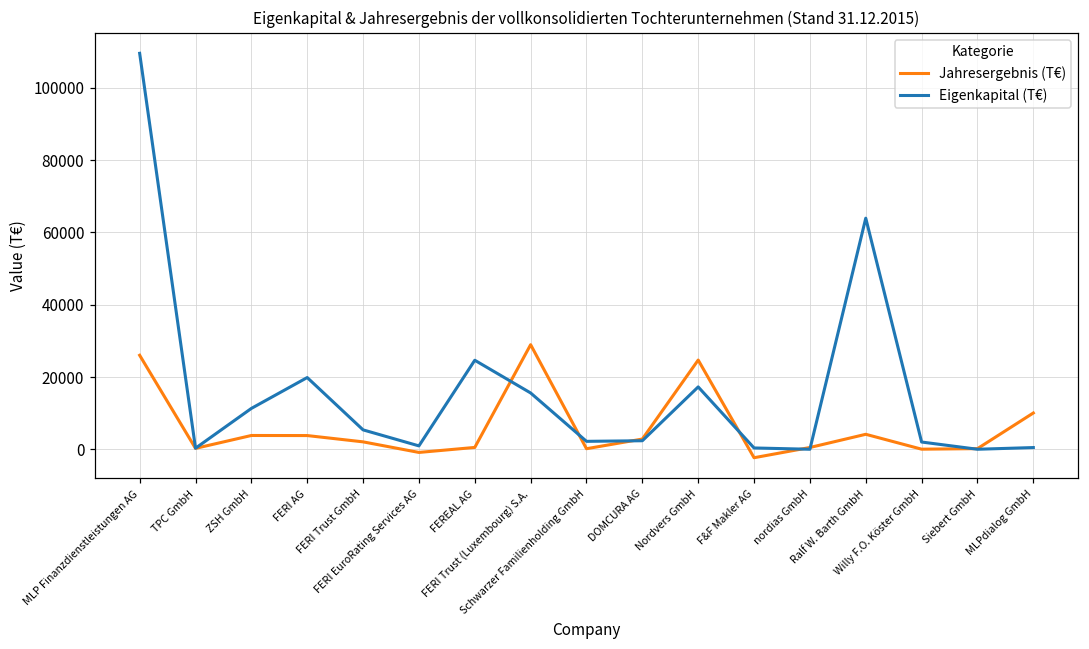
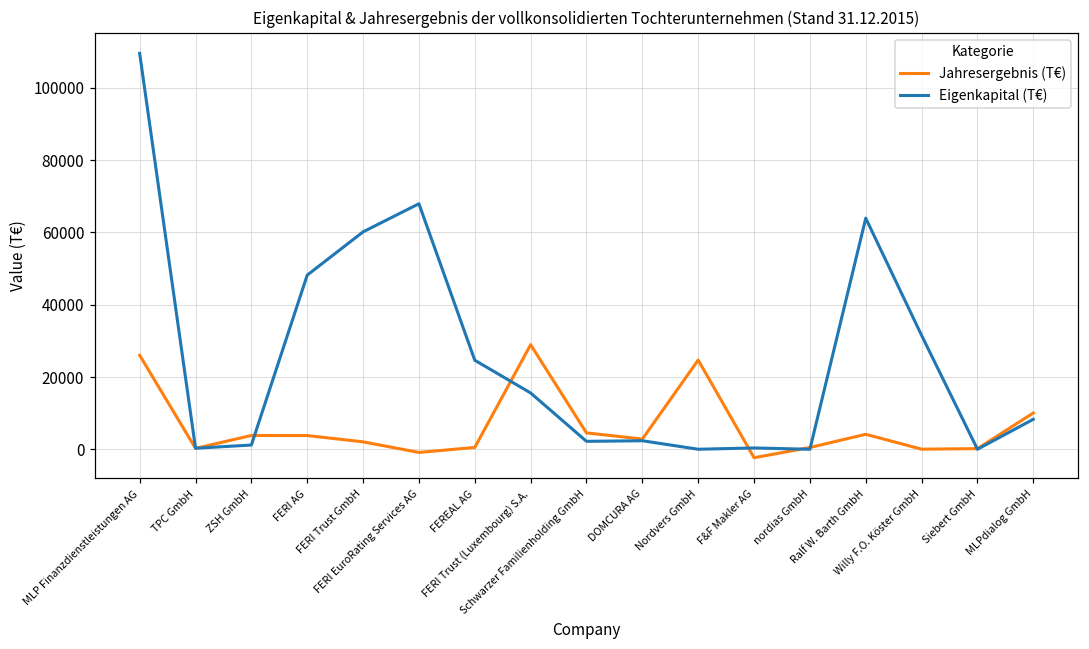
  {
    "Jahresergebnis (T€)": {
      "MLP Finanzdienstleistungen AG": 26000,
      "ZSH GmbH": 4000,
      "FERI AG": 4000,
      "FERI Trust GmbH": 2000,
      "FERI EuroRating Services AG": -1000,
      "FEREAL AG": 1000,
      "FERI Trust (Luxembourg) S.A.": 29000,
-     "Schwarzer Familienholding GmbH": 0,
+     "Schwarzer Familienholding GmbH": 5000,
      "Nordvers GmbH": 25000,
      "F&F Makler AG": -2000,
      "Ralf W. Barth GmbH": 4000,
      "Willy F.O. Köster GmbH": 0,
      "MLPdialog GmbH": 10000
    },
    "Eigenkapital (T€)": {
      "MLP Finanzdienstleistungen AG": 110000,
-     "ZSH GmbH": 11000,
-     "FERI AG": 20000,
-     "FERI Trust GmbH": 5000,
-     "FERI EuroRating Services AG": 1000,
+     "ZSH GmbH": 1000,
+     "FERI AG": 48000,
+     "FERI Trust GmbH": 60000,
+     "FERI EuroRating Services AG": 68000,
      "FEREAL AG": 25000,
      "FERI Trust (Luxembourg) S.A.": 16000,
      "Schwarzer Familienholding GmbH": 2000,
-     "Nordvers GmbH": 17000,
+     "Nordvers GmbH": 0,
      "F&F Makler AG": 0,
      "Ralf W. Barth GmbH": 64000,
-     "Willy F.O. Köster GmbH": 2000,
-     "MLPdialog GmbH": 0
+     "Willy F.O. Köster GmbH": 32000,
+     "MLPdialog GmbH": 8000
    }
  }
